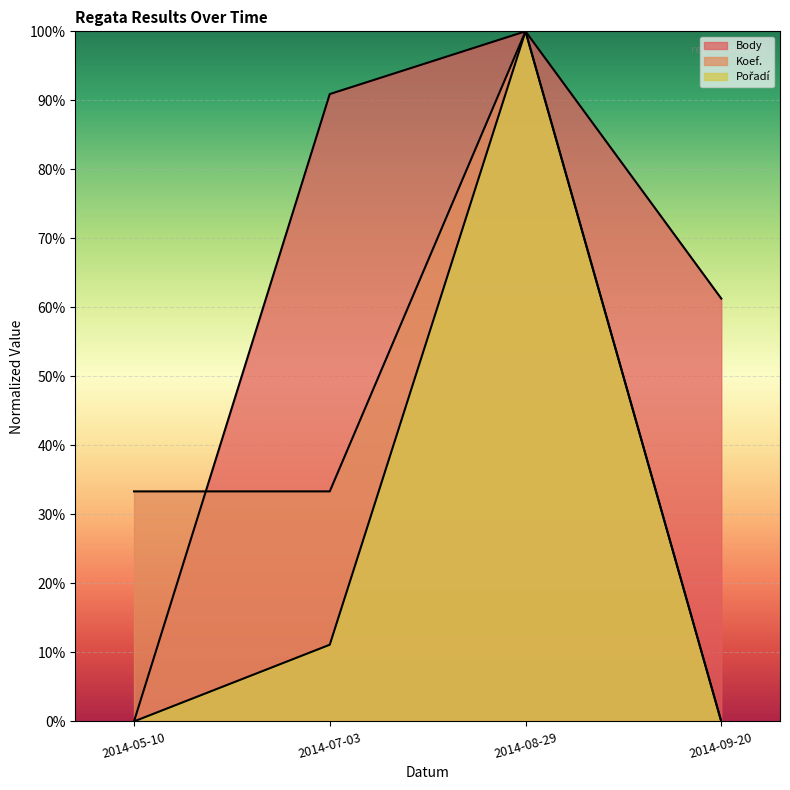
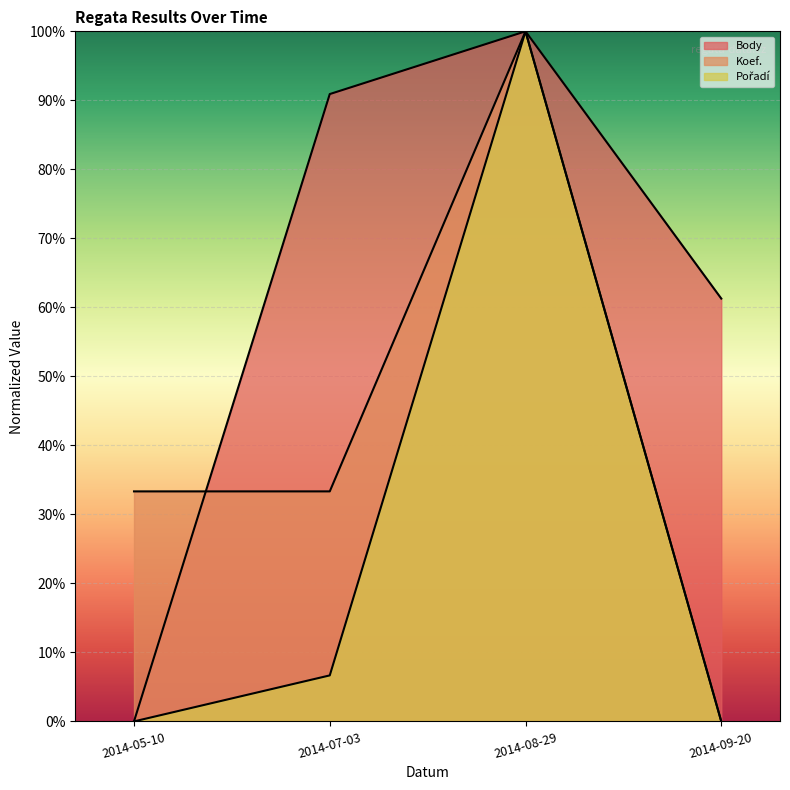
  {
    "Pořadí": {
-     "2014-07-03": "11%"
+     "2014-07-03": "7%"
    }
  }
